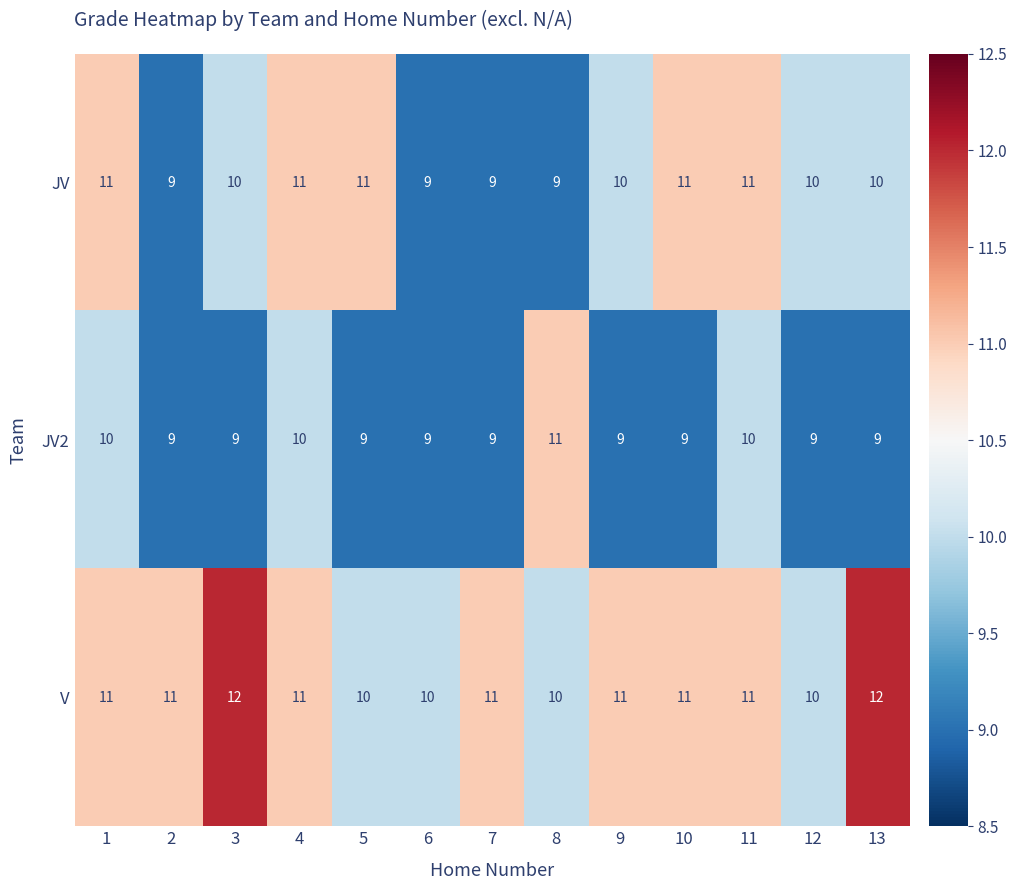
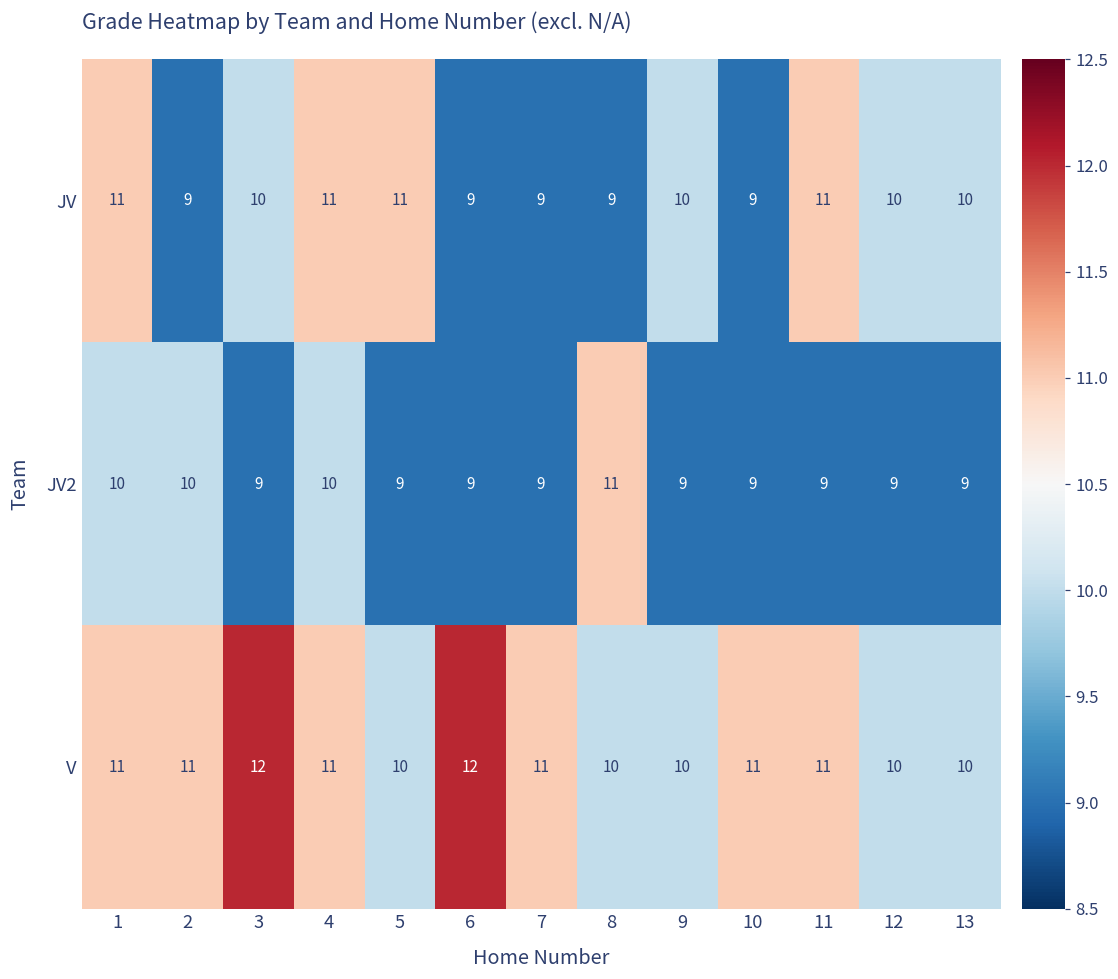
  {
    "JV": {
      "1": 11,
      "2": 9,
      "3": 10,
      "4": 11,
      "5": 11,
      "6": 9,
      "7": 9,
      "8": 9,
      "9": 10,
-     "10": 11,
+     "10": 9,
      "11": 11,
      "12": 10,
      "13": 10
    },
    "JV2": {
      "1": 10,
-     "2": 9,
+     "2": 10,
      "3": 9,
      "4": 10,
      "5": 9,
      "6": 9,
      "7": 9,
      "8": 11,
      "9": 9,
      "10": 9,
-     "11": 10,
+     "11": 9,
      "12": 9,
      "13": 9
    },
    "V": {
      "1": 11,
      "2": 11,
      "3": 12,
      "4": 11,
      "5": 10,
-     "6": 10,
+     "6": 12,
      "7": 11,
      "8": 10,
-     "9": 11,
+     "9": 10,
      "10": 11,
      "11": 11,
      "12": 10,
-     "13": 12
+     "13": 10
    }
  }
